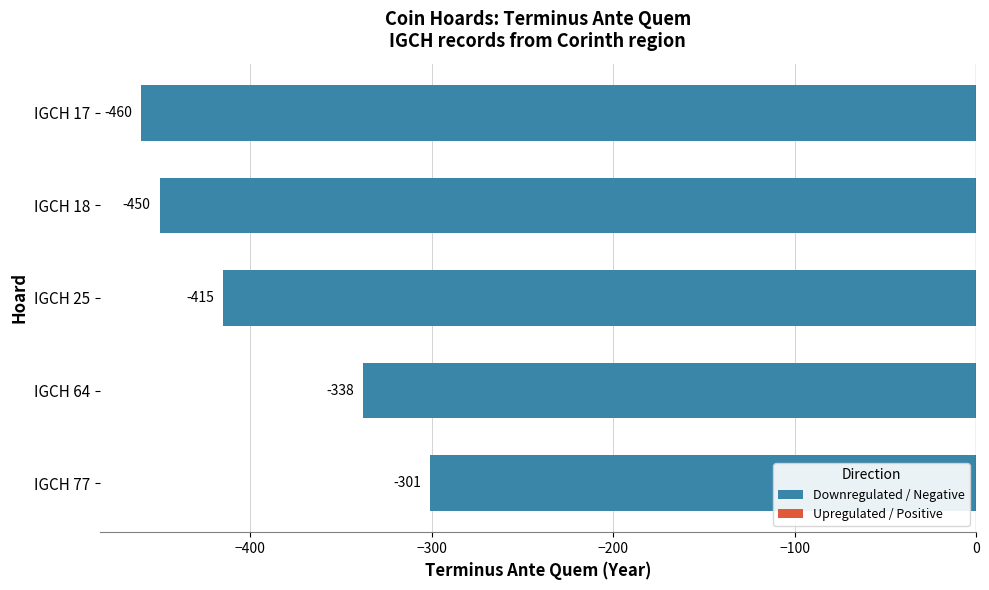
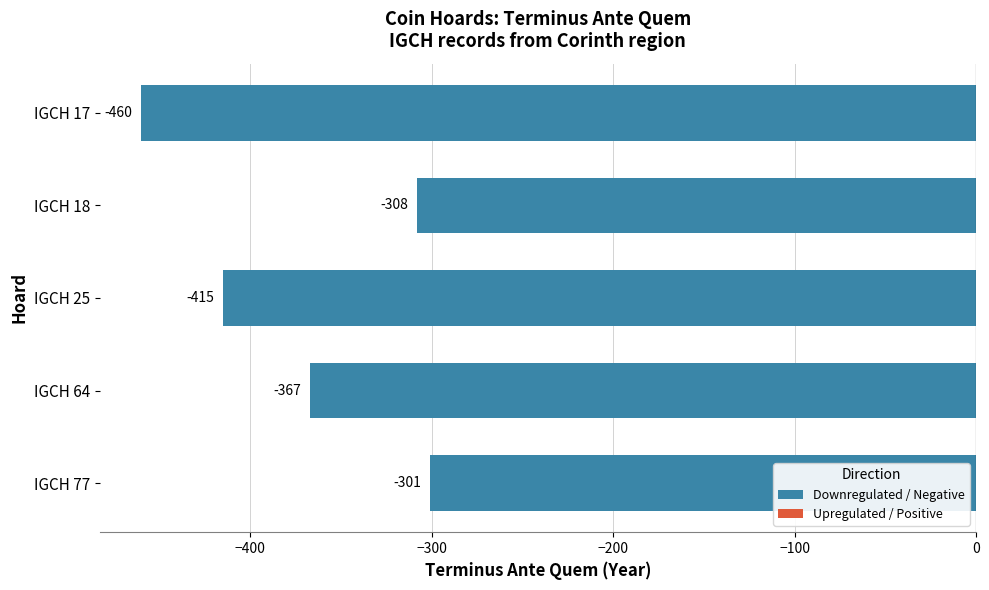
  {
    "IGCH 17": -460,
-   "IGCH 18": -450,
+   "IGCH 18": -308,
    "IGCH 25": -415,
-   "IGCH 64": -338,
+   "IGCH 64": -367,
    "IGCH 77": -301
  }
